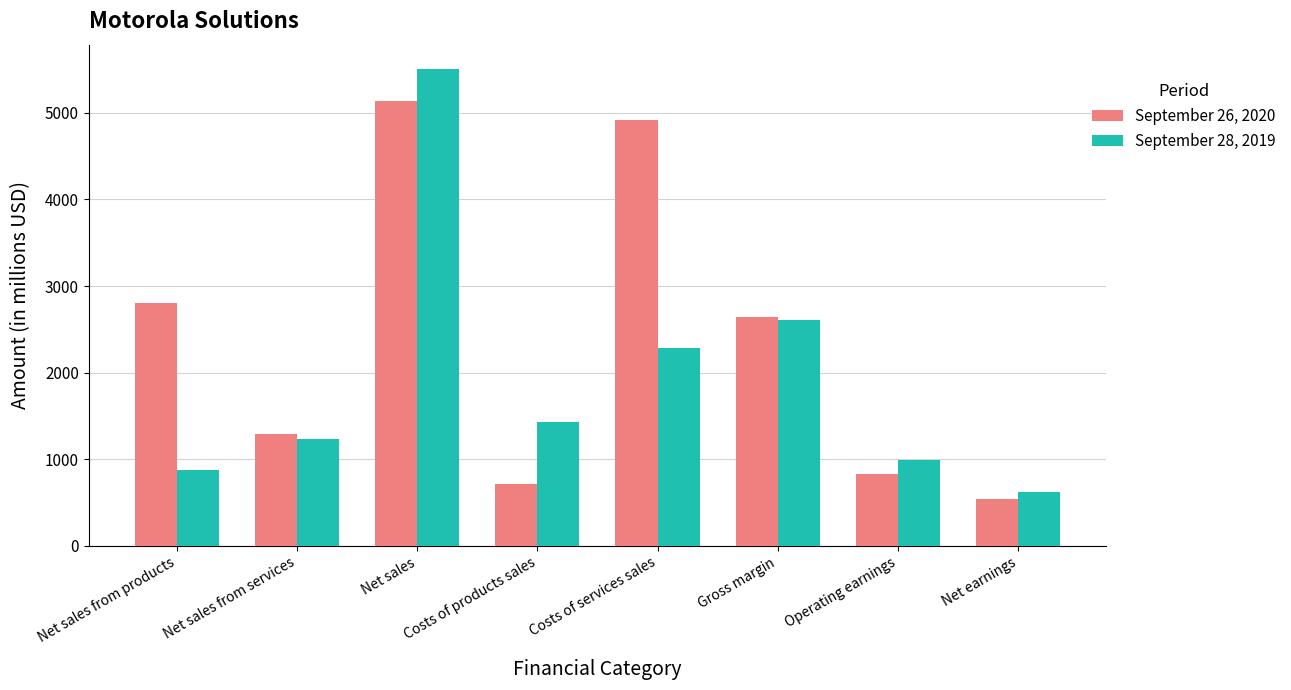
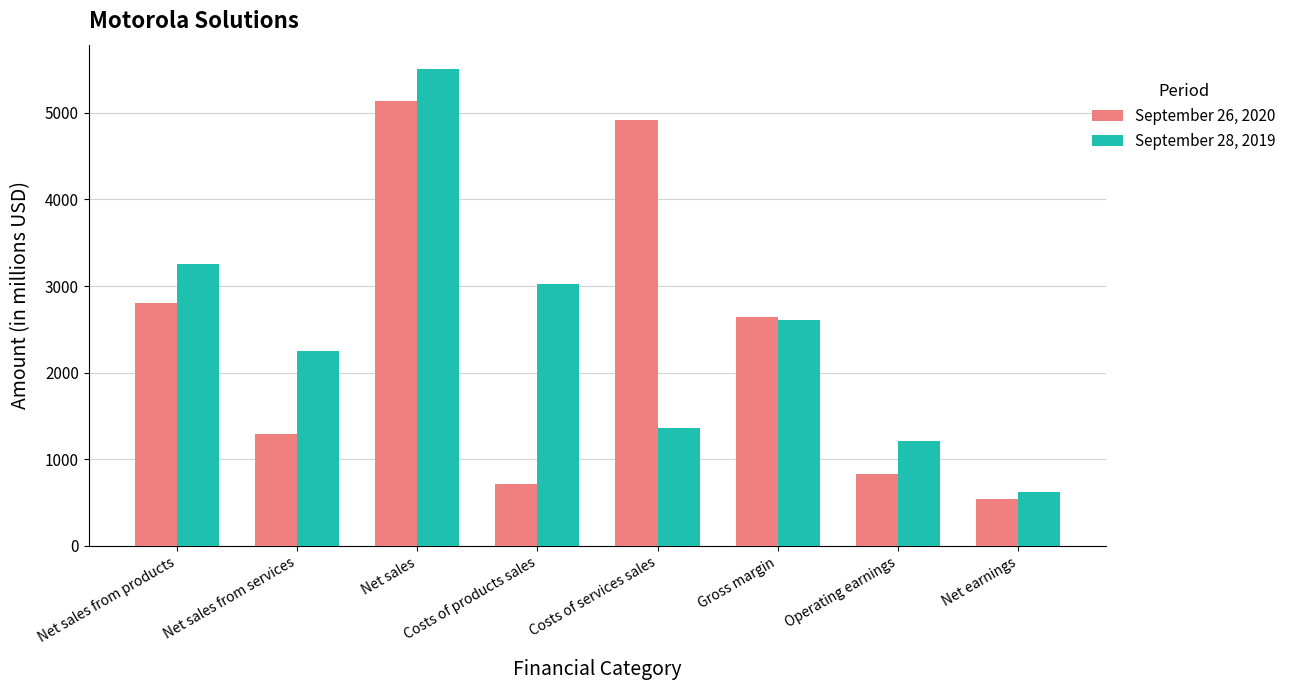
  {
    "September 26, 2020": {
      "Net sales from products": 2800,
      "Net sales from services": 1300,
      "Net sales": 5100,
      "Costs of products sales": 700,
      "Costs of services sales": 4900,
      "Gross margin": 2600,
      "Operating earnings": 800,
      "Net earnings": 500
    },
    "September 28, 2019": {
-     "Net sales from products": 900,
-     "Net sales from services": 1200,
+     "Net sales from products": 3300,
+     "Net sales from services": 2300,
      "Net sales": 5500,
-     "Costs of products sales": 1400,
-     "Costs of services sales": 2300,
+     "Costs of products sales": 3000,
+     "Costs of services sales": 1400,
      "Gross margin": 2600,
-     "Operating earnings": 1000,
+     "Operating earnings": 1200,
      "Net earnings": 600
    }
  }
